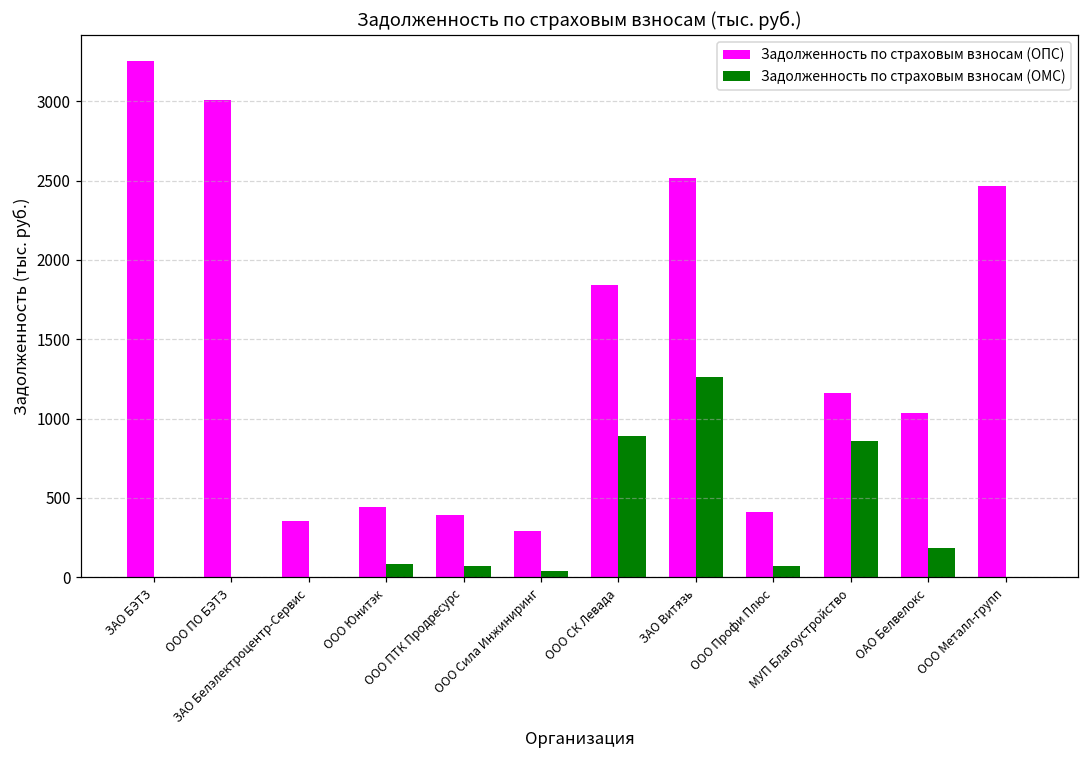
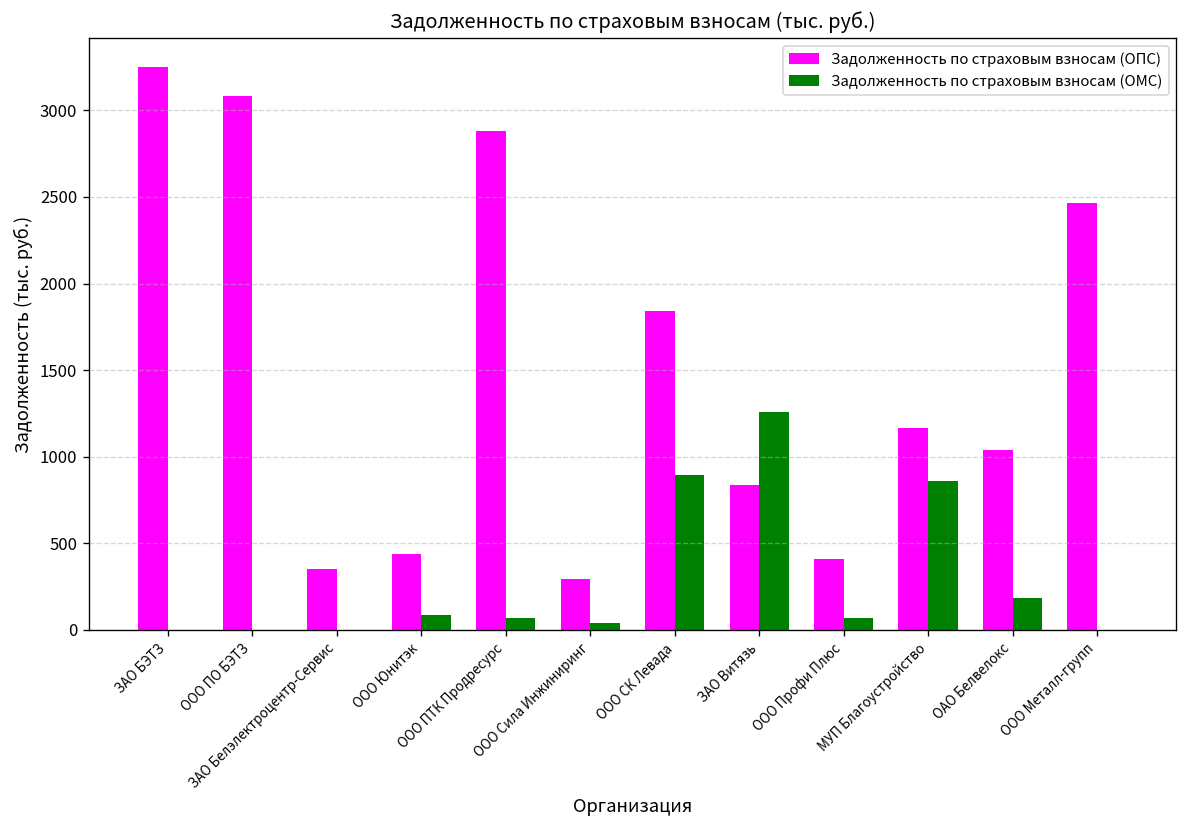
  {
    "Задолженность по страховым взносам (ОПС)": {
      "ЗАО БЭТЗ": 3250,
-     "ООО ПО БЭТЗ": 3010,
+     "ООО ПО БЭТЗ": 3080,
      "ЗАО Белэлектроцентр-Сервис": 350,
      "ООО Юнитэк": 440,
-     "ООО ПТК Продресурс": 390,
+     "ООО ПТК Продресурс": 2880,
      "ООО Сила Инжиниринг": 290,
      "ООО СК Левада": 1840,
-     "ЗАО Витязь": 2520,
+     "ЗАО Витязь": 840,
      "ООО Профи Плюс": 410,
      "МУП Благоустройство": 1160,
      "ОАО Белвелокс": 1040,
      "ООО Металл-групп": 2470
    },
    "Задолженность по страховым взносам (ОМС)": {
      "ЗАО БЭТЗ": 0,
      "ООО ПО БЭТЗ": 0,
      "ЗАО Белэлектроцентр-Сервис": 0,
      "ООО Юнитэк": 80,
      "ООО ПТК Продресурс": 70,
      "ООО Сила Инжиниринг": 40,
      "ООО СК Левада": 890,
      "ЗАО Витязь": 1260,
      "ООО Профи Плюс": 70,
      "МУП Благоустройство": 860,
      "ОАО Белвелокс": 180,
      "ООО Металл-групп": 0
    }
  }
